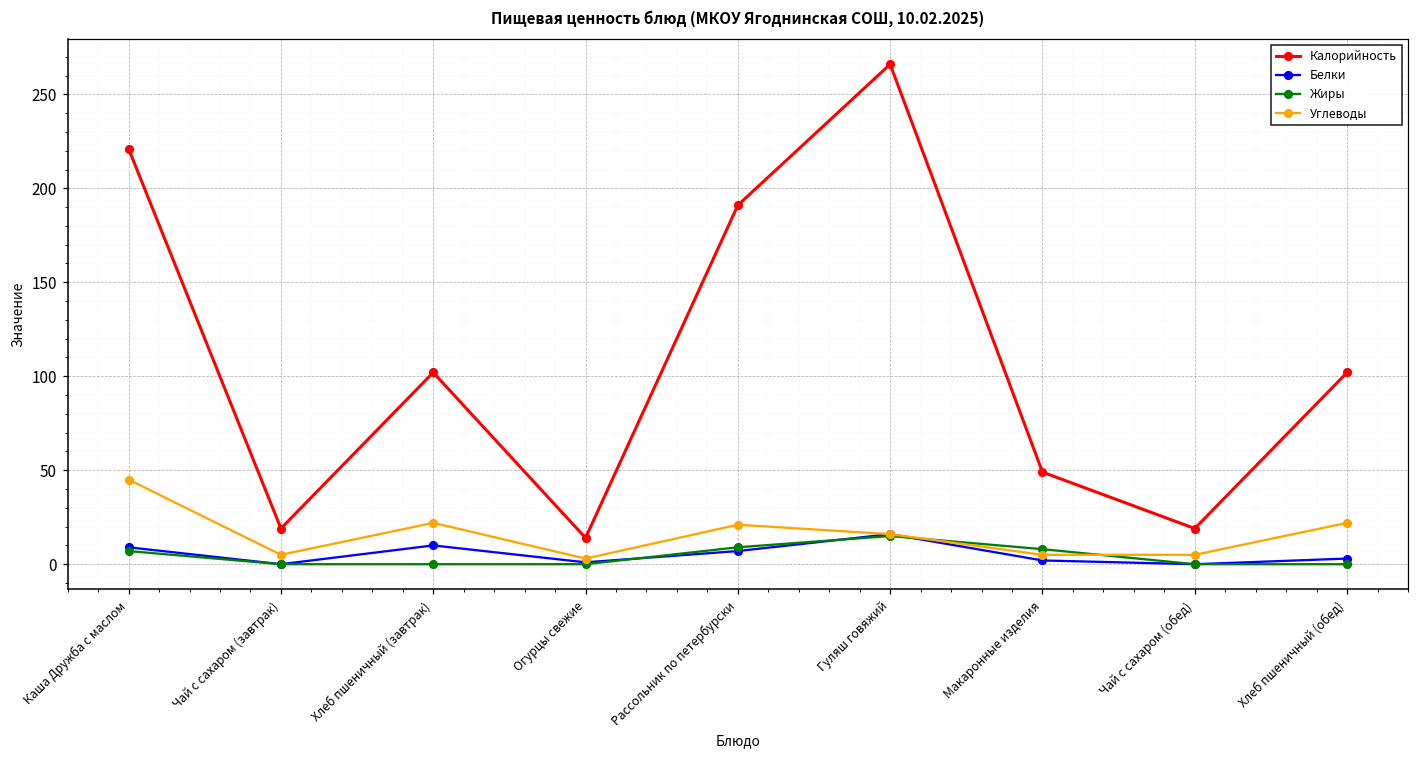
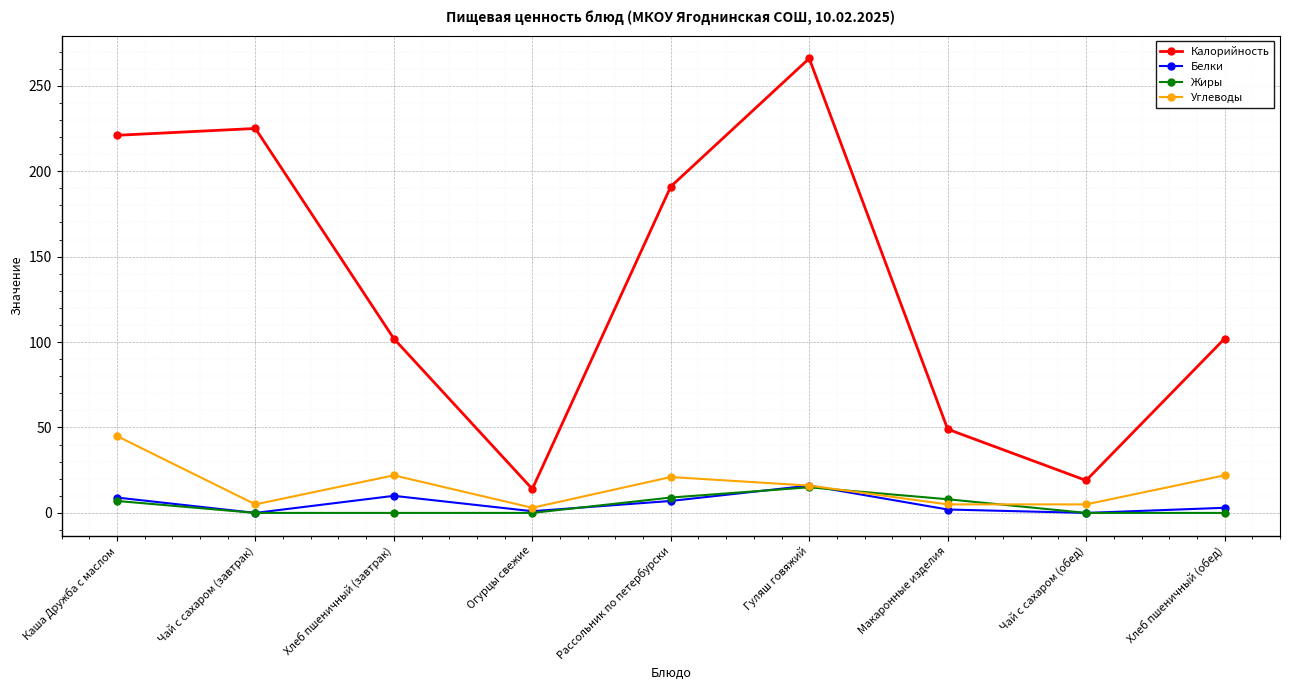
  {
    "Калорийность": {
      "Каша Дружба с маслом": 221,
-     "Чай с сахаром (завтрак)": 19,
+     "Чай с сахаром (завтрак)": 225,
      "Хлеб пшеничный (завтрак)": 102,
      "Огурцы свежие": 14,
      "Рассольник по петербурски": 191,
      "Гуляш говяжий": 266,
      "Макаронные изделия": 49,
      "Чай с сахаром (обед)": 19,
      "Хлеб пшеничный (обед)": 102
    },
    "Белки": {
      "Каша Дружба с маслом": 9,
      "Хлеб пшеничный (завтрак)": 10,
      "Рассольник по петербурски": 7,
      "Макаронные изделия": 2,
      "Хлеб пшеничный (обед)": 3
    },
    "Жиры": {
      "Каша Дружба с маслом": 7,
      "Хлеб пшеничный (завтрак)": 0,
      "Рассольник по петербурски": 9,
      "Макаронные изделия": 8,
      "Хлеб пшеничный (обед)": 0
    },
    "Углеводы": {
      "Каша Дружба с маслом": 45,
      "Чай с сахаром (завтрак)": 5,
      "Хлеб пшеничный (завтрак)": 22,
      "Огурцы свежие": 3,
      "Рассольник по петербурски": 21,
      "Макаронные изделия": 5,
      "Чай с сахаром (обед)": 5,
      "Хлеб пшеничный (обед)": 22
    }
  }
